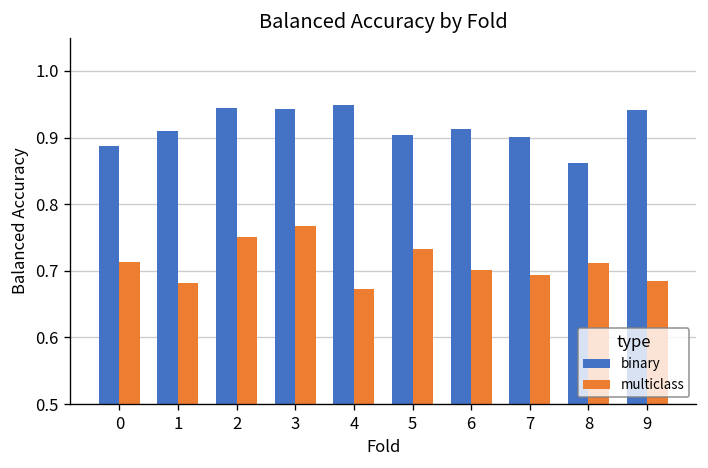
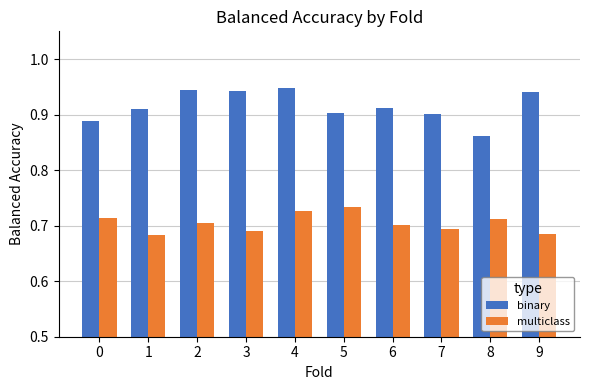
  {
    "binary": {
      "0": 0.89,
      "1": 0.91,
      "2": 0.94,
      "3": 0.94,
      "4": 0.95,
      "5": 0.90,
      "6": 0.91,
      "7": 0.90,
      "8": 0.86,
      "9": 0.94
    },
    "multiclass": {
      "0": 0.71,
      "1": 0.68,
-     "2": 0.75,
-     "3": 0.77,
-     "4": 0.67,
+     "2": 0.70,
+     "3": 0.69,
+     "4": 0.73,
      "5": 0.73,
      "6": 0.70,
      "7": 0.69,
      "8": 0.71,
      "9": 0.68
    }
  }
